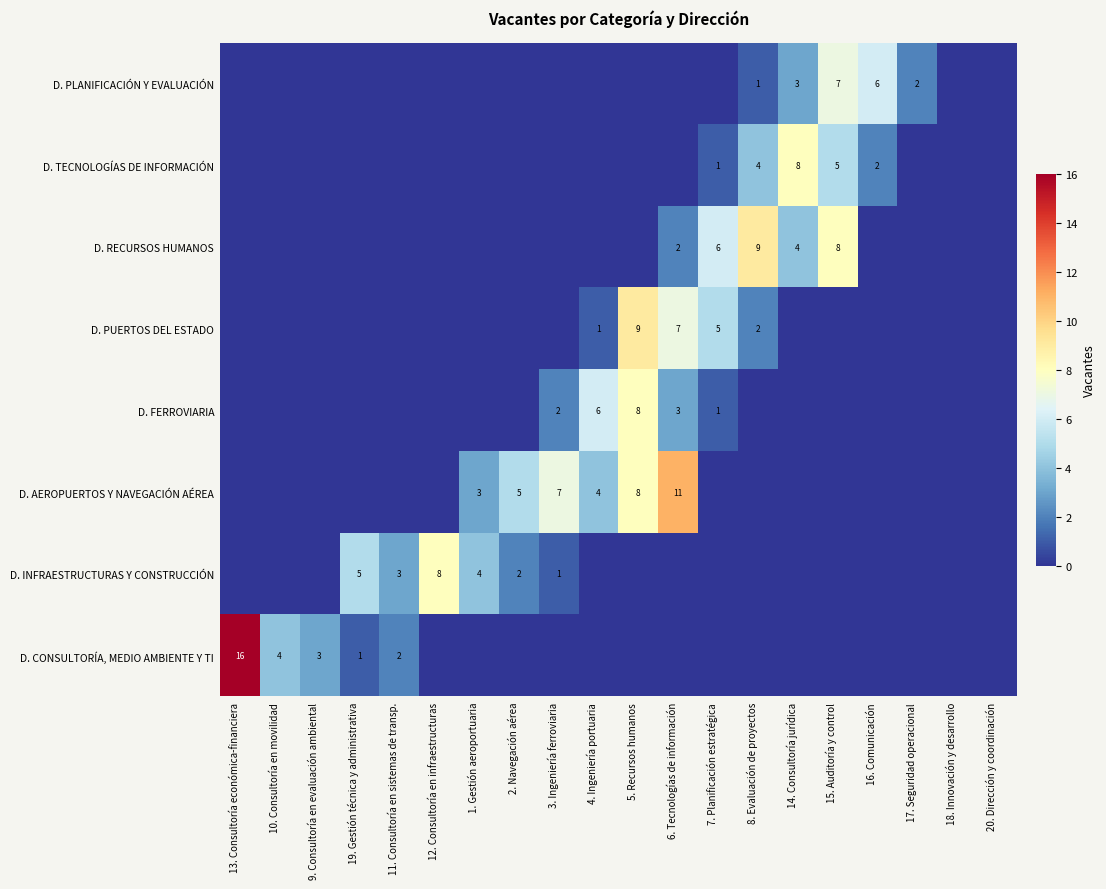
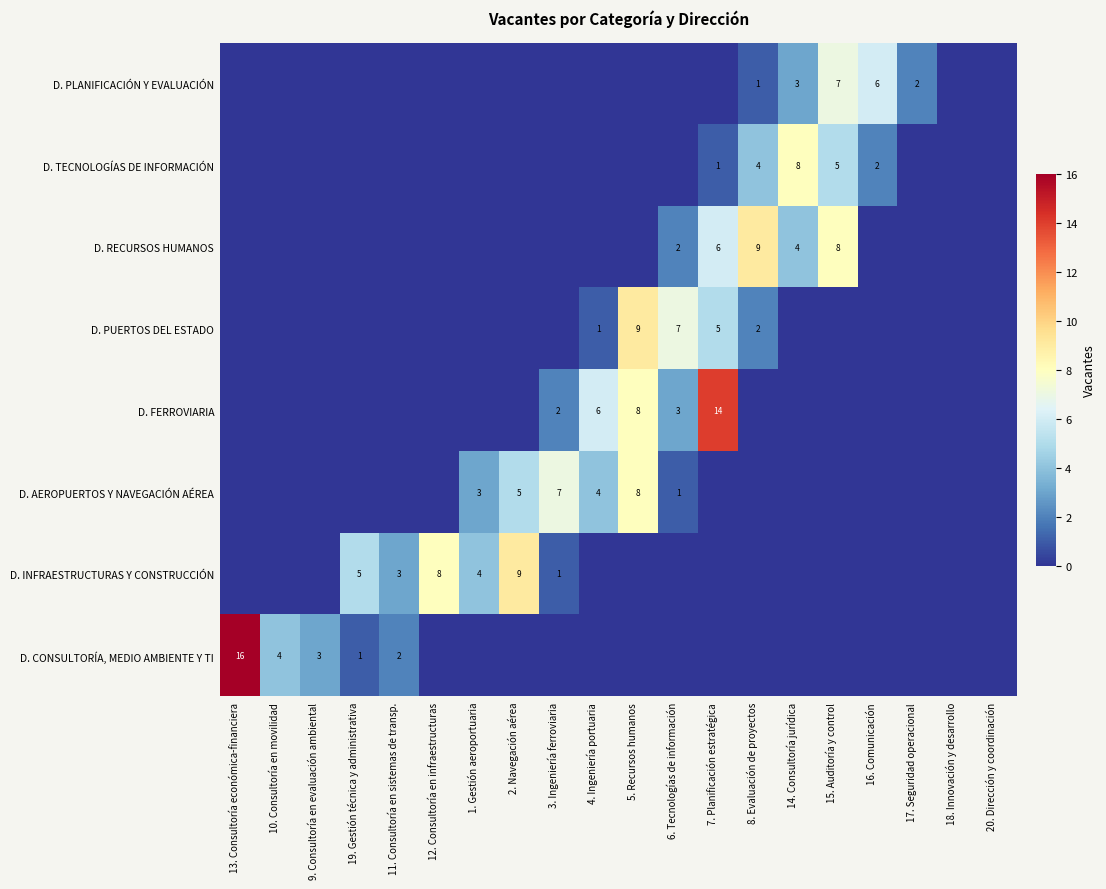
  {
    "D. PLANIFICACIÓN Y EVALUACIÓN": {
      "8. Evaluación de proyectos": 1,
      "14. Consultoría jurídica": 3,
      "15. Auditoría y control": 7,
      "16. Comunicación": 6,
      "17. Seguridad operacional": 2
    },
    "D. TECNOLOGÍAS DE INFORMACIÓN": {
      "7. Planificación estratégica": 1,
      "8. Evaluación de proyectos": 4,
      "14. Consultoría jurídica": 8,
      "15. Auditoría y control": 5,
      "16. Comunicación": 2
    },
    "D. RECURSOS HUMANOS": {
      "6. Tecnologías de información": 2,
      "7. Planificación estratégica": 6,
      "8. Evaluación de proyectos": 9,
      "14. Consultoría jurídica": 4,
      "15. Auditoría y control": 8
    },
    "D. PUERTOS DEL ESTADO": {
      "4. Ingeniería portuaria": 1,
      "5. Recursos humanos": 9,
      "6. Tecnologías de información": 7,
      "7. Planificación estratégica": 5,
      "8. Evaluación de proyectos": 2
    },
    "D. FERROVIARIA": {
      "3. Ingeniería ferroviaria": 2,
      "4. Ingeniería portuaria": 6,
      "5. Recursos humanos": 8,
      "6. Tecnologías de información": 3,
-     "7. Planificación estratégica": 1
+     "7. Planificación estratégica": 14
    },
    "D. AEROPUERTOS Y NAVEGACIÓN AÉREA": {
      "1. Gestión aeroportuaria": 3,
      "2. Navegación aérea": 5,
      "3. Ingeniería ferroviaria": 7,
      "4. Ingeniería portuaria": 4,
      "5. Recursos humanos": 8,
-     "6. Tecnologías de información": 11
+     "6. Tecnologías de información": 1
    },
    "D. INFRAESTRUCTURAS Y CONSTRUCCIÓN": {
      "19. Gestión técnica y administrativa": 5,
      "11. Consultoría en sistemas de transp.": 3,
      "12. Consultoría en infraestructuras": 8,
      "1. Gestión aeroportuaria": 4,
-     "2. Navegación aérea": 2,
+     "2. Navegación aérea": 9,
      "3. Ingeniería ferroviaria": 1
    },
    "D. CONSULTORÍA, MEDIO AMBIENTE Y TI": {
      "13. Consultoría económica-financiera": 16,
      "10. Consultoría en movilidad": 4,
      "9. Consultoría en evaluación ambiental": 3,
      "19. Gestión técnica y administrativa": 1,
      "11. Consultoría en sistemas de transp.": 2
    }
  }
